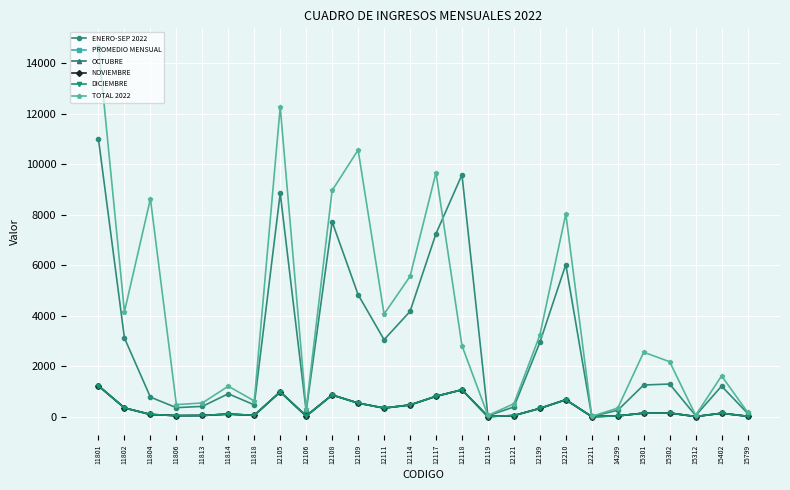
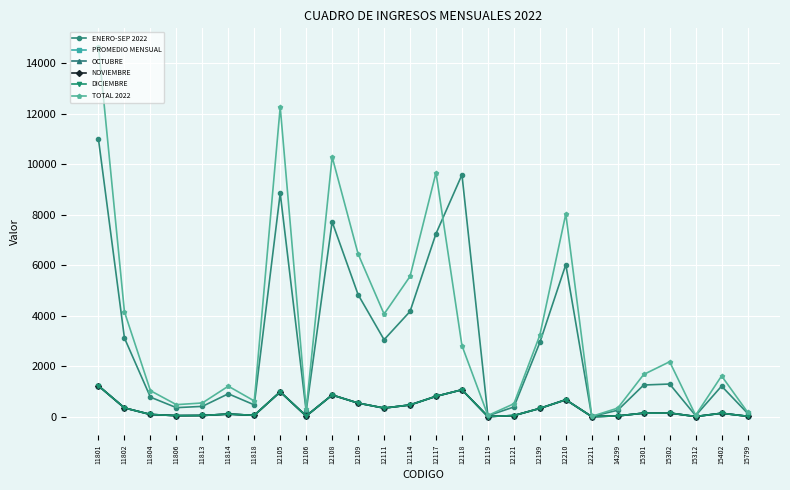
  {
    "TOTAL 2022": {
      "11802": 4200,
-     "11804": 8600,
+     "11804": 1000,
      "11806": 500,
      "11813": 500,
      "11814": 1200,
      "11818": 600,
      "12105": 12300,
-     "12108": 9000,
-     "12109": 10600,
+     "12108": 10300,
+     "12109": 6400,
      "12111": 4100,
      "12114": 5600,
      "12117": 9700,
      "12118": 2800,
      "12121": 500,
      "12199": 3200,
      "12210": 8000,
-     "15301": 2600,
+     "15301": 1700,
      "15302": 2200,
      "15402": 1600
    }
  }
